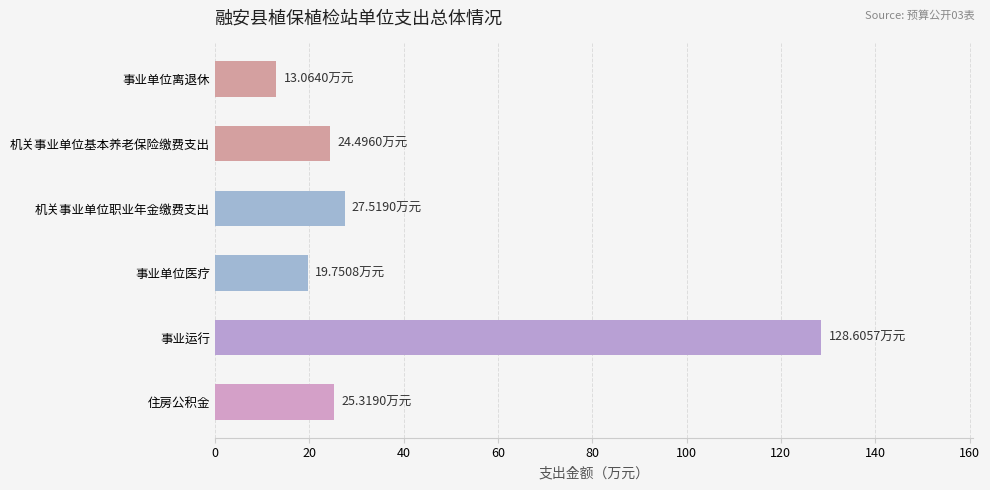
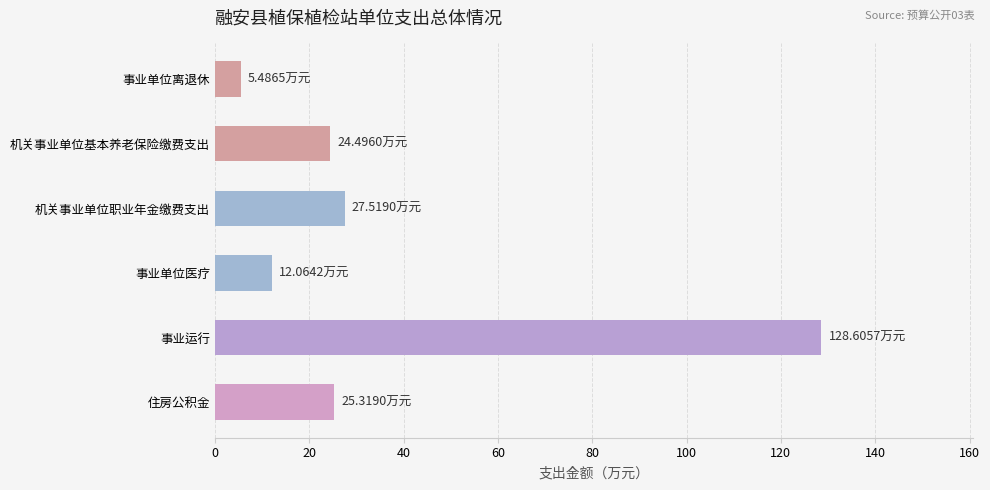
  {
-   "事业单位离退休": 13.0640,
+   "事业单位离退休": 5.4865,
    "机关事业单位基本养老保险缴费支出": 24.4960,
    "机关事业单位职业年金缴费支出": 27.5190,
-   "事业单位医疗": 19.7508,
+   "事业单位医疗": 12.0642,
    "事业运行": 128.6057,
    "住房公积金": 25.3190
  }
